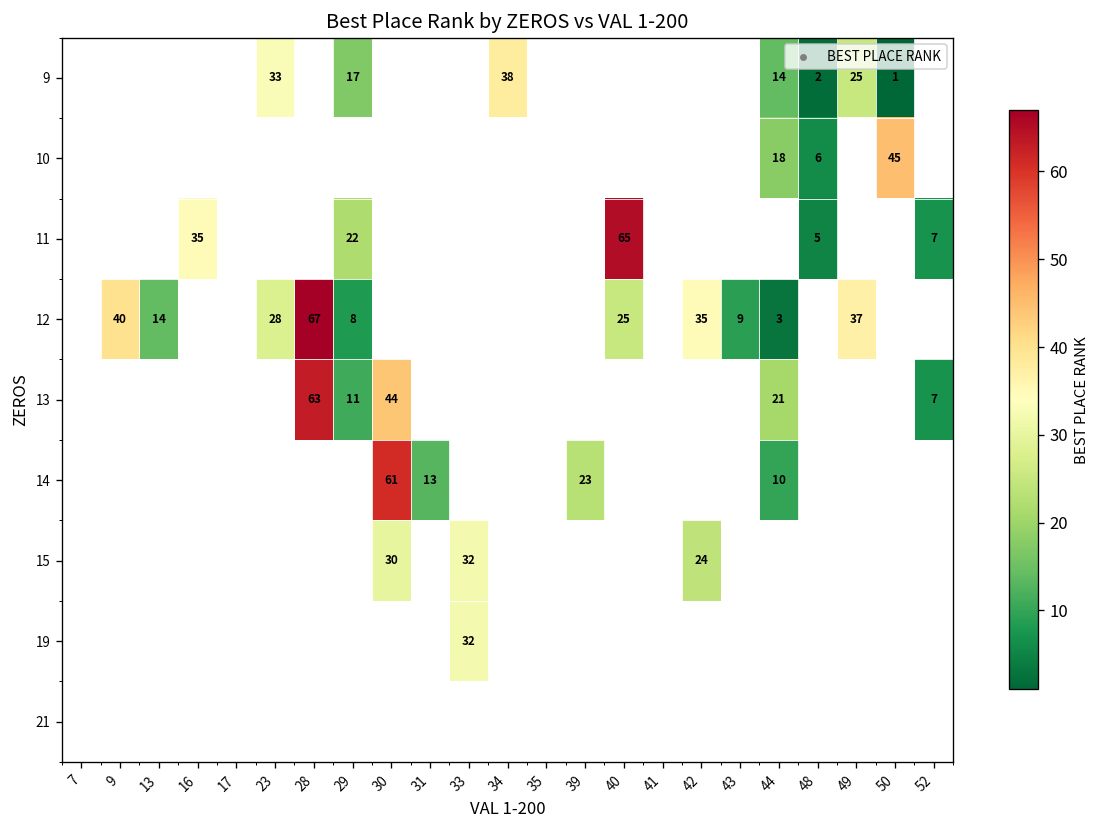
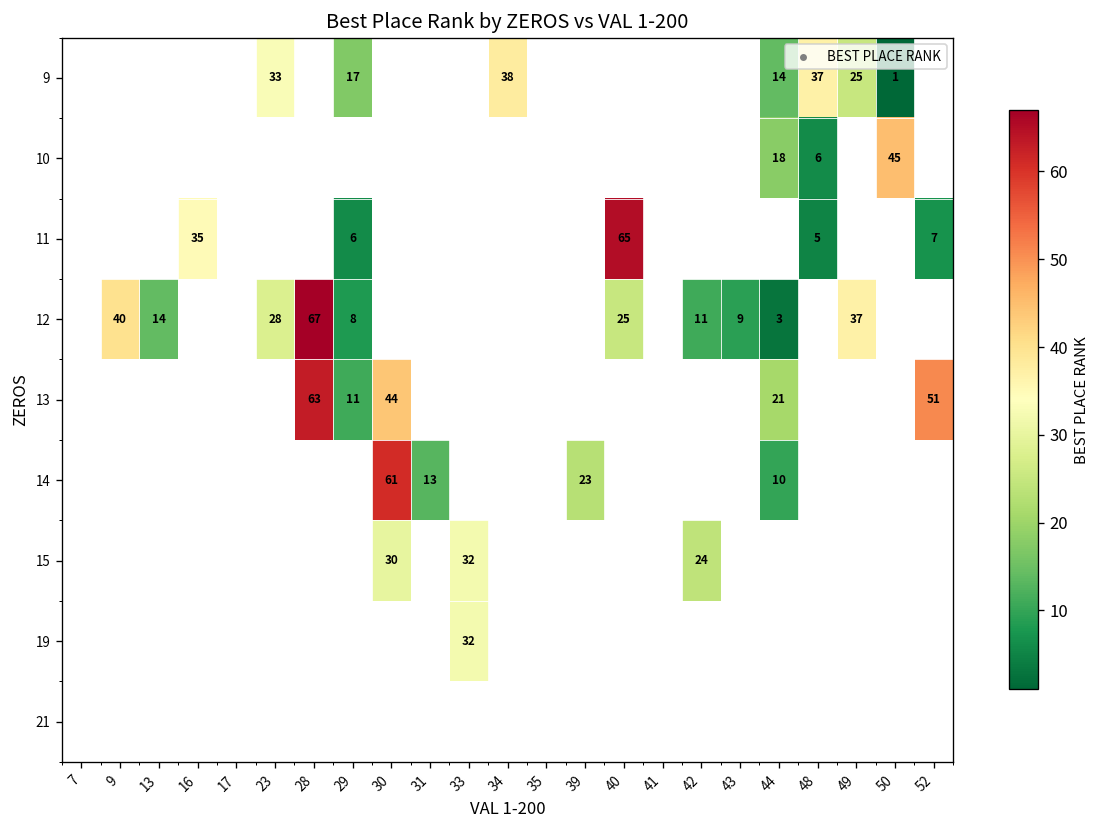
  {
    "9": {
      "23": 33,
      "29": 17,
      "34": 38,
      "44": 14,
-     "48": 2,
+     "48": 37,
      "49": 25,
      "50": 1
    },
    "10": {
      "44": 18,
      "48": 6,
      "50": 45
    },
    "11": {
      "16": 35,
-     "29": 22,
+     "29": 6,
      "40": 65,
      "48": 5,
      "52": 7
    },
    "12": {
      "9": 40,
      "13": 14,
      "23": 28,
      "28": 67,
      "29": 8,
      "40": 25,
-     "42": 35,
+     "42": 11,
      "43": 9,
      "44": 3,
      "49": 37
    },
    "13": {
      "28": 63,
      "29": 11,
      "30": 44,
      "44": 21,
-     "52": 7
+     "52": 51
    },
    "14": {
      "30": 61,
      "31": 13,
      "39": 23,
      "44": 10
    },
    "15": {
      "30": 30,
      "33": 32,
      "42": 24
    },
    "19": {
      "33": 32
    }
  }
